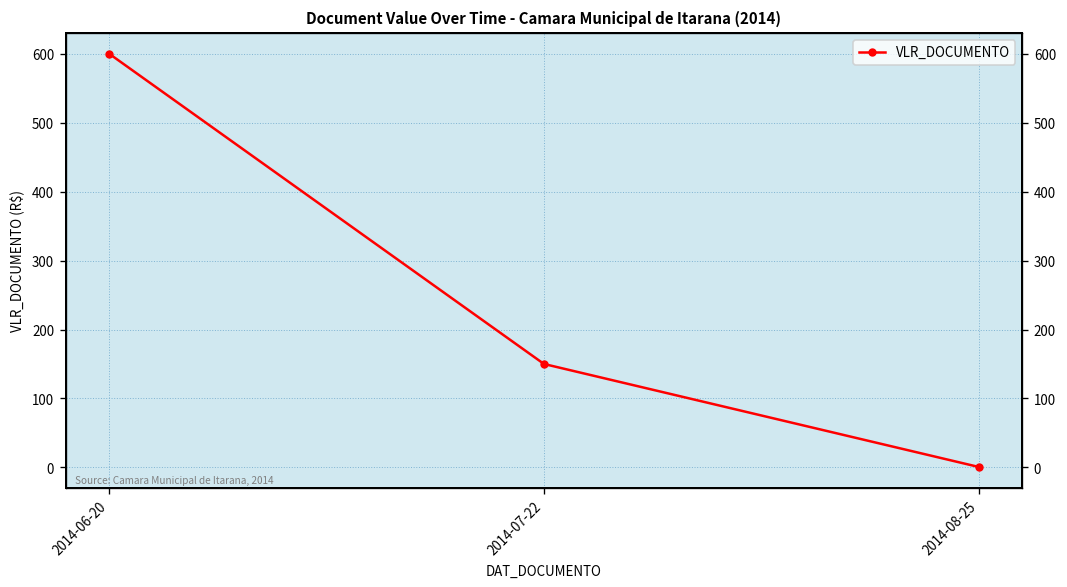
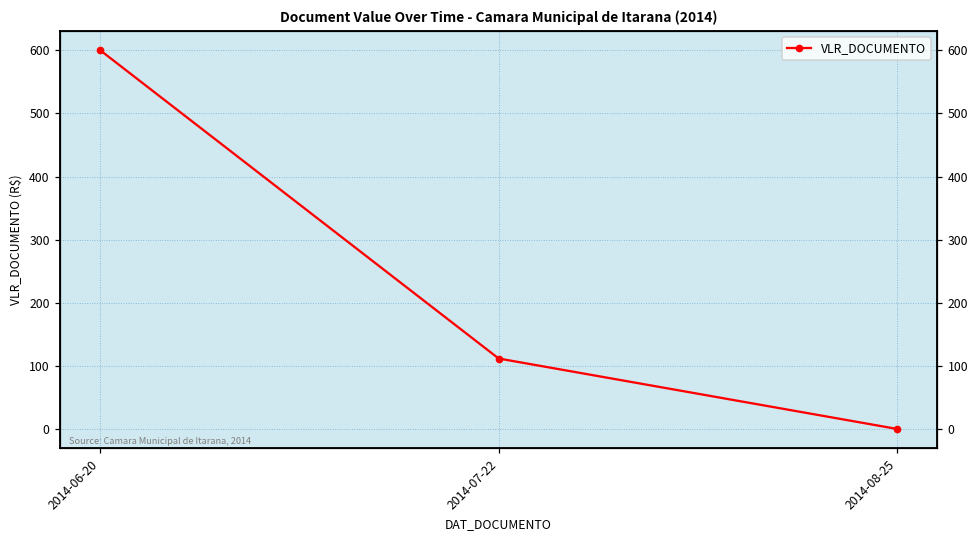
  {
    "2014-06-20": 600,
-   "2014-07-22": 150,
+   "2014-07-22": 110,
    "2014-08-25": 0
  }
